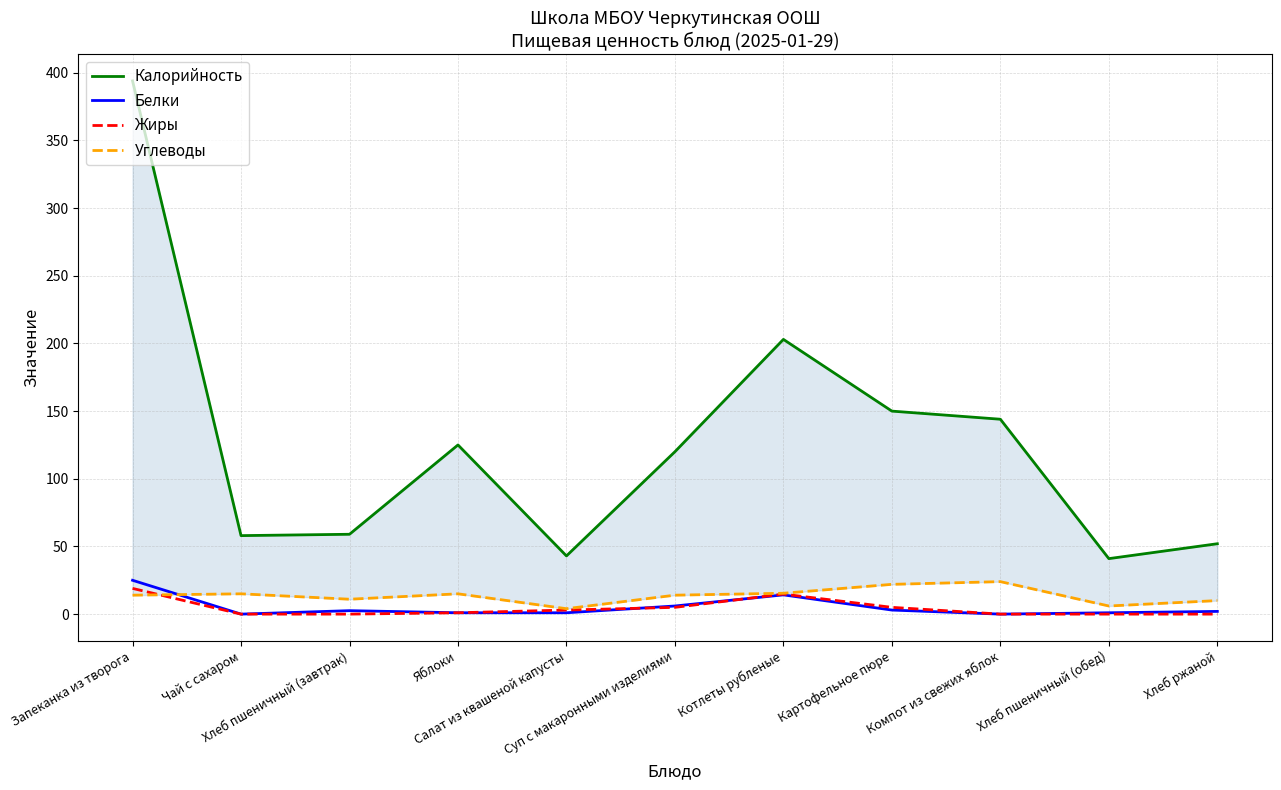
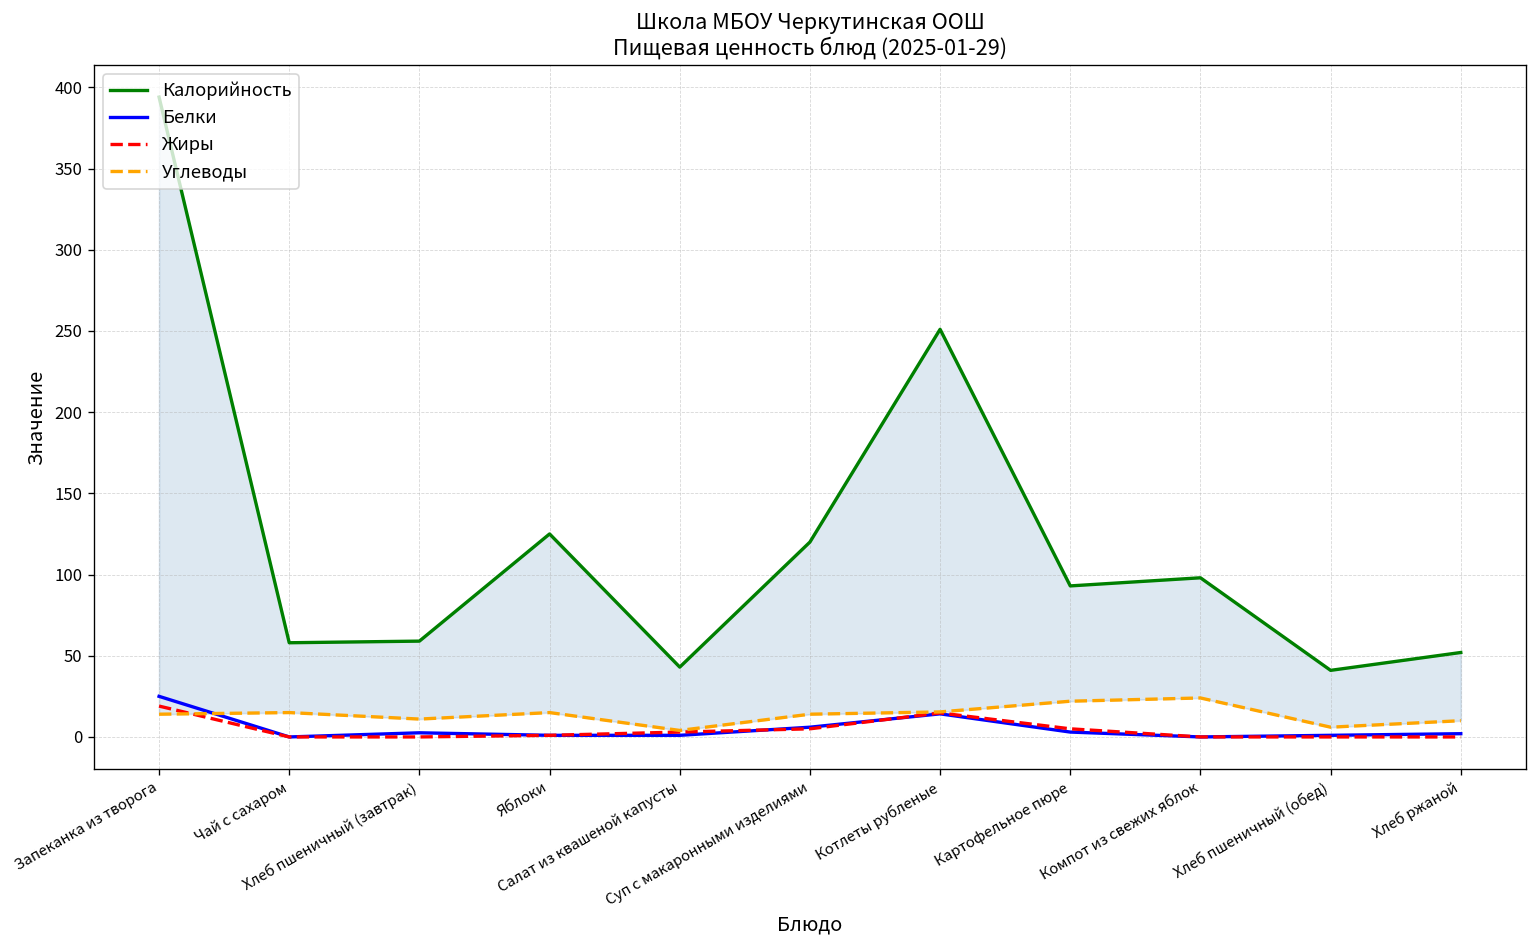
  {
    "Калорийность": {
      "Чай с сахаром": 58,
      "Хлеб пшеничный (завтрак)": 59,
      "Яблоки": 125,
      "Салат из квашеной капусты": 43,
      "Суп с макаронными изделиями": 120,
-     "Котлеты рубленые": 203,
-     "Картофельное пюре": 150,
-     "Компот из свежих яблок": 144,
+     "Котлеты рубленые": 251,
+     "Картофельное пюре": 93,
+     "Компот из свежих яблок": 98,
      "Хлеб пшеничный (обед)": 41,
      "Хлеб ржаной": 52
    },
    "Белки": {
      "Запеканка из творога": 25,
      "Хлеб пшеничный (завтрак)": 3,
      "Салат из квашеной капусты": 1,
      "Картофельное пюре": 3,
      "Хлеб ржаной": 2
    },
    "Жиры": {
      "Запеканка из творога": 19,
      "Хлеб пшеничный (завтрак)": 0,
      "Картофельное пюре": 5,
      "Хлеб ржаной": 0
    },
    "Углеводы": {
      "Запеканка из творога": 14,
      "Чай с сахаром": 15,
      "Хлеб пшеничный (завтрак)": 11,
      "Яблоки": 15,
      "Суп с макаронными изделиями": 14,
      "Картофельное пюре": 22,
      "Компот из свежих яблок": 24,
      "Хлеб пшеничный (обед)": 6,
      "Хлеб ржаной": 10
    }
  }
